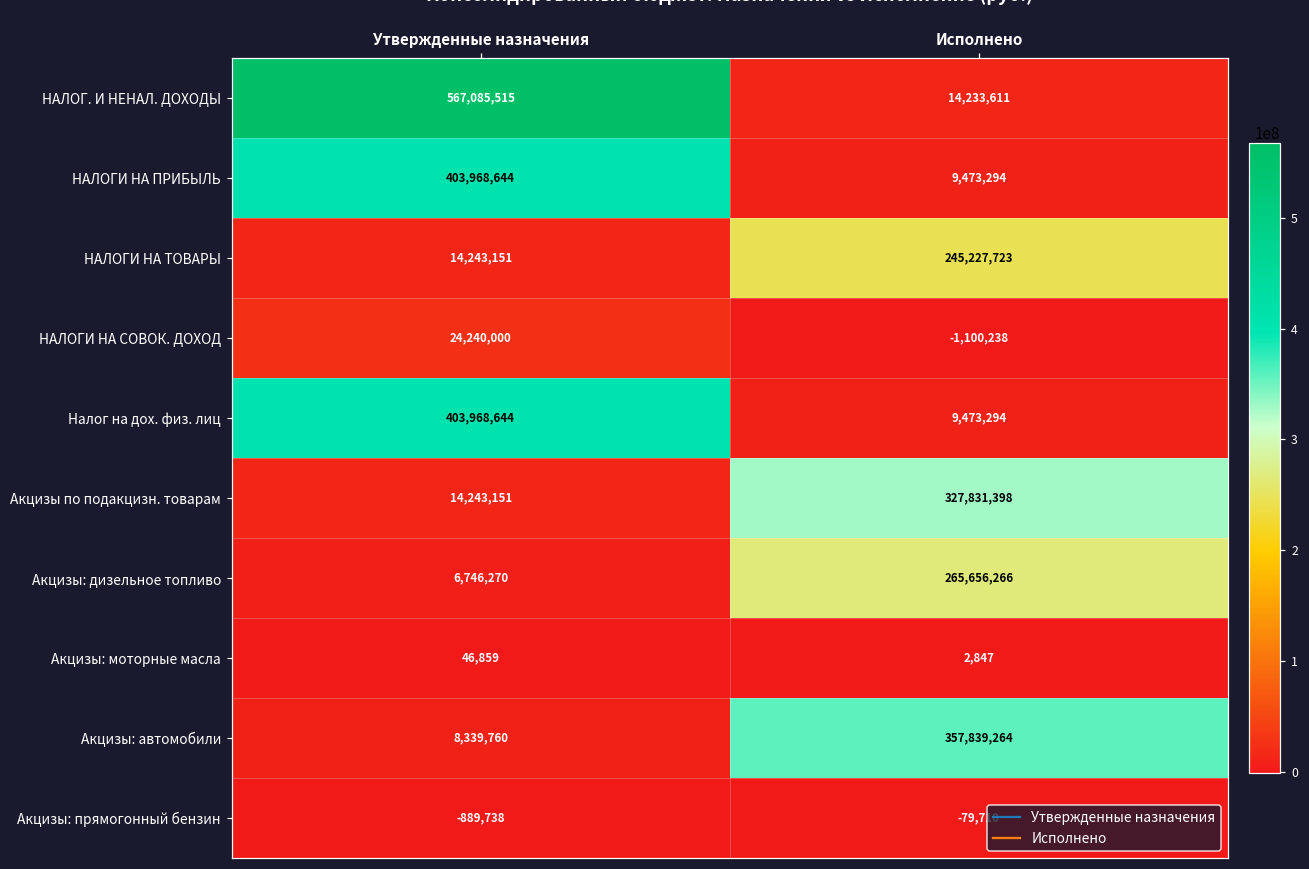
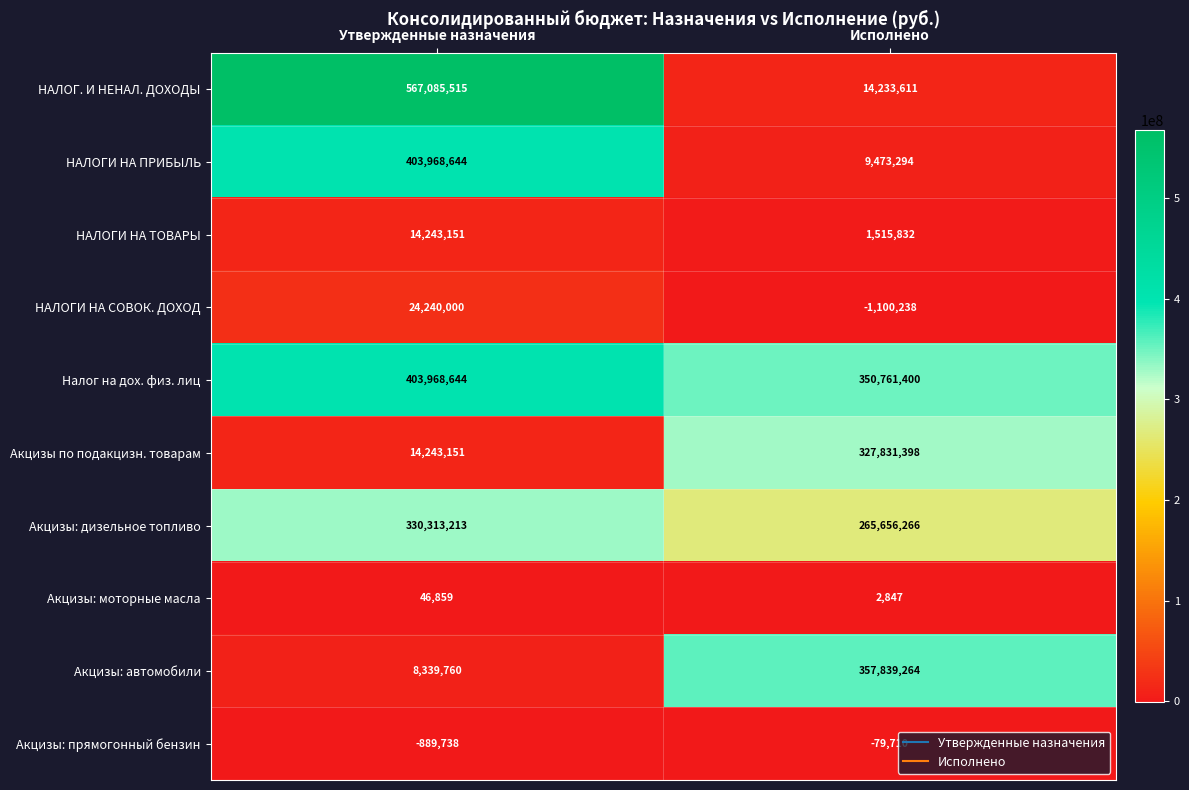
  {
    "НАЛОГ. И НЕНАЛ. ДОХОДЫ": {
      "Утвержденные назначения": "567,085,515",
      "Исполнено": "14,233,611"
    },
    "НАЛОГИ НА ПРИБЫЛЬ": {
      "Утвержденные назначения": "403,968,644",
      "Исполнено": "9,473,294"
    },
    "НАЛОГИ НА ТОВАРЫ": {
      "Утвержденные назначения": "14,243,151",
-     "Исполнено": "245,227,723"
+     "Исполнено": "1,515,832"
    },
    "НАЛОГИ НА СОВОК. ДОХОД": {
      "Утвержденные назначения": "24,240,000",
      "Исполнено": "-1,100,238"
    },
    "Налог на дох. физ. лиц": {
      "Утвержденные назначения": "403,968,644",
-     "Исполнено": "9,473,294"
+     "Исполнено": "350,761,400"
    },
    "Акцизы по подакцизн. товарам": {
      "Утвержденные назначения": "14,243,151",
      "Исполнено": "327,831,398"
    },
    "Акцизы: дизельное топливо": {
-     "Утвержденные назначения": "6,746,270",
+     "Утвержденные назначения": "330,313,213",
      "Исполнено": "265,656,266"
    },
    "Акцизы: моторные масла": {
      "Утвержденные назначения": "46,859",
      "Исполнено": "2,847"
    },
    "Акцизы: автомобили": {
      "Утвержденные назначения": "8,339,760",
      "Исполнено": "357,839,264"
    },
    "Акцизы: прямогонный бензин": {
      "Утвержденные назначения": "-889,738"
    }
  }
